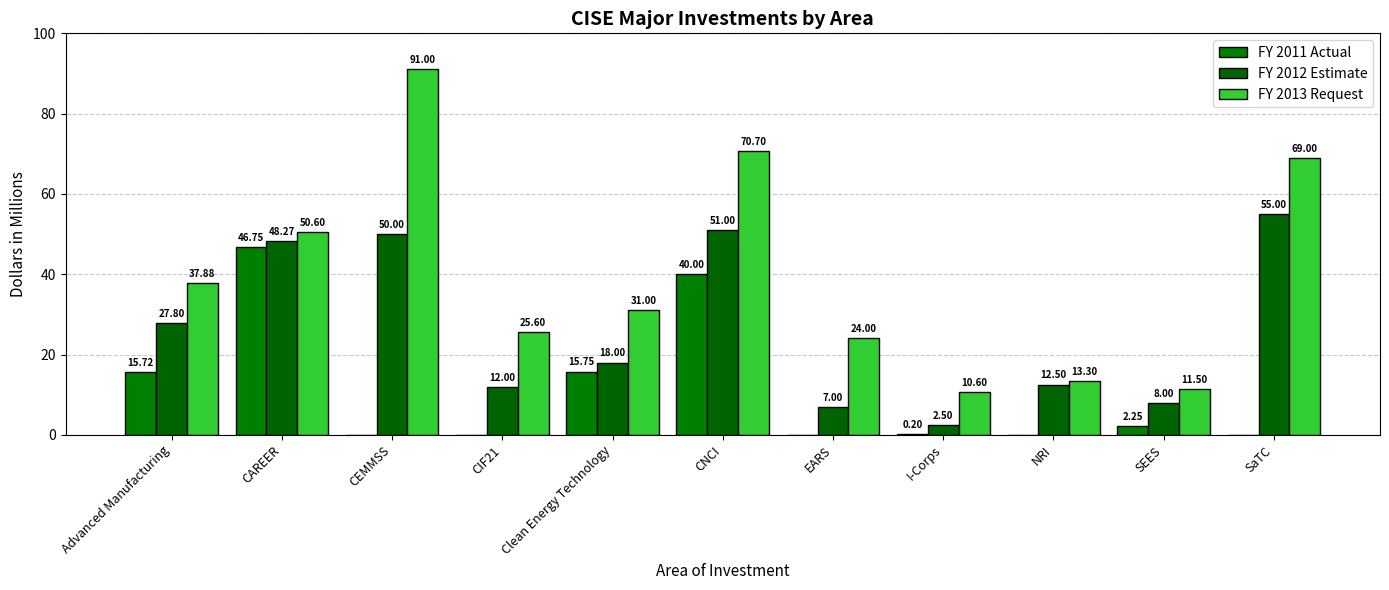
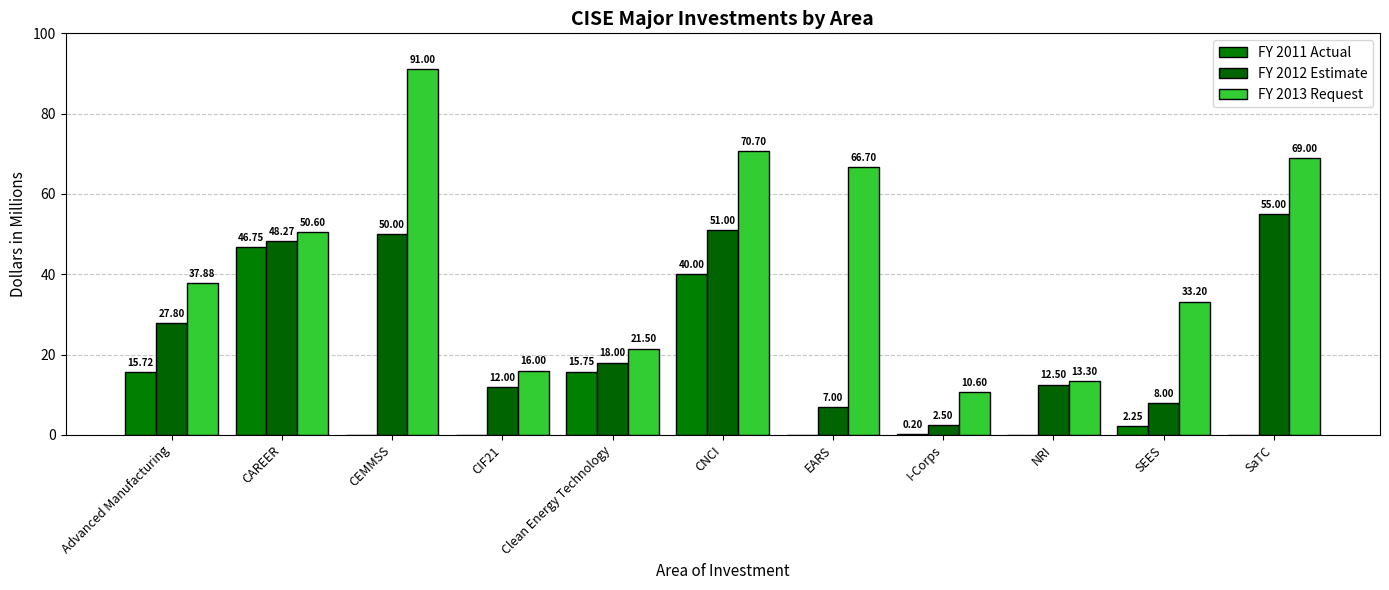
  {
    "FY 2013 Request": {
      "Advanced Manufacturing": 37.88,
      "CAREER": 50.60,
      "CEMMSS": 91.00,
-     "CIF21": 25.60,
-     "Clean Energy Technology": 31.00,
+     "CIF21": 16.00,
+     "Clean Energy Technology": 21.50,
      "CNCI": 70.70,
-     "EARS": 24.00,
+     "EARS": 66.70,
      "I-Corps": 10.60,
      "NRI": 13.30,
-     "SEES": 11.50,
+     "SEES": 33.20,
      "SaTC": 69.00
    }
  }
